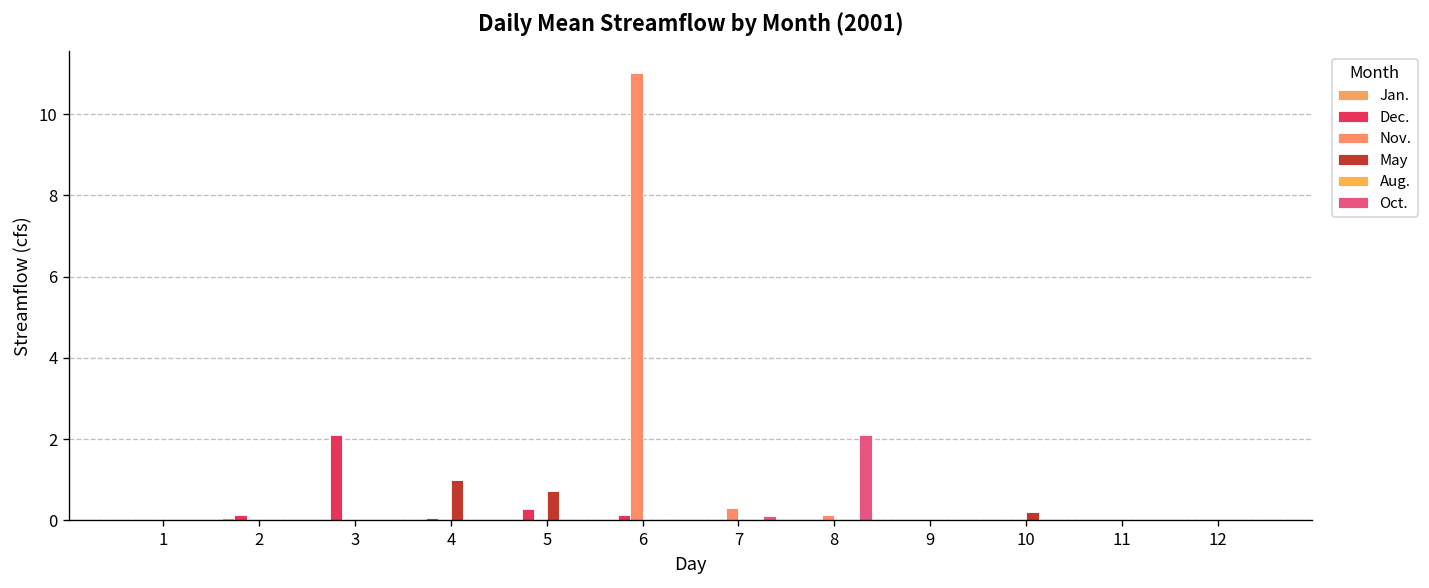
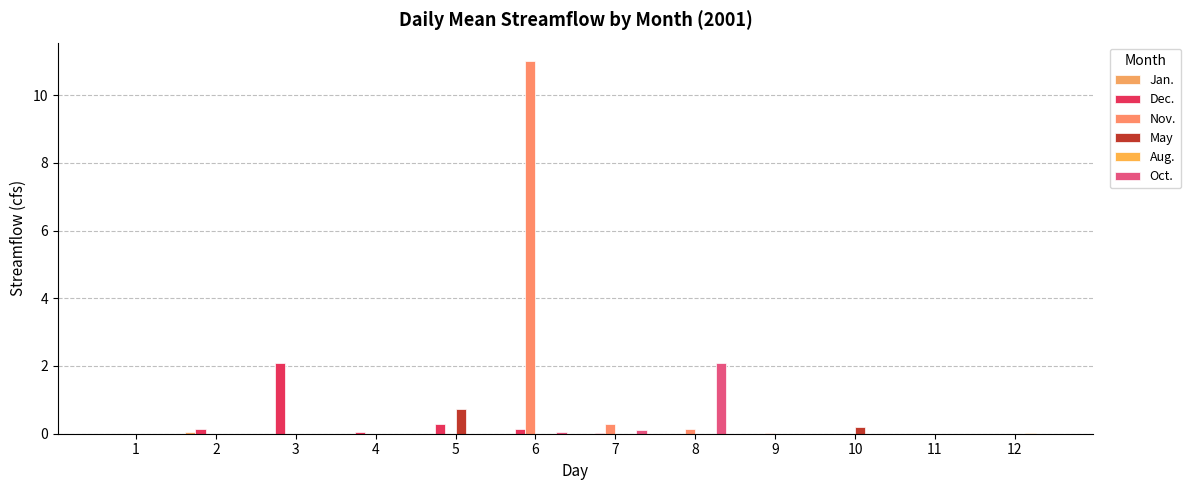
  {
    "May": {
      "1": 0,
      "2": 0,
      "3": 0,
-     "4": 1,
+     "4": 0,
      "5": 0.7,
      "6": 0,
      "7": 0,
      "8": 0,
      "9": 0,
      "10": 0.2,
      "11": 0,
      "12": 0
    }
  }
